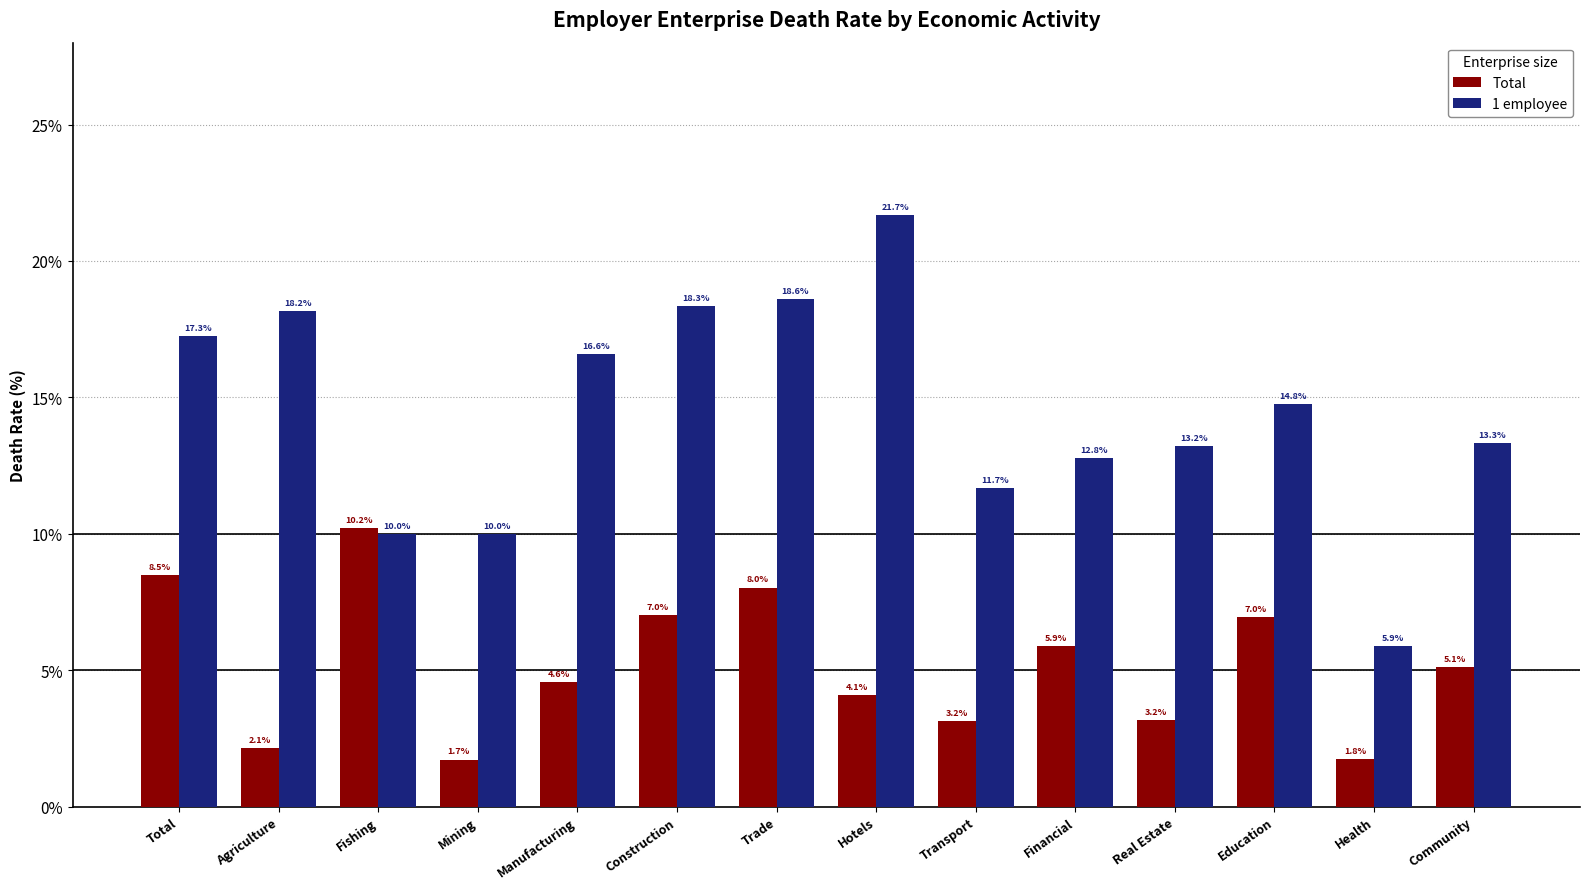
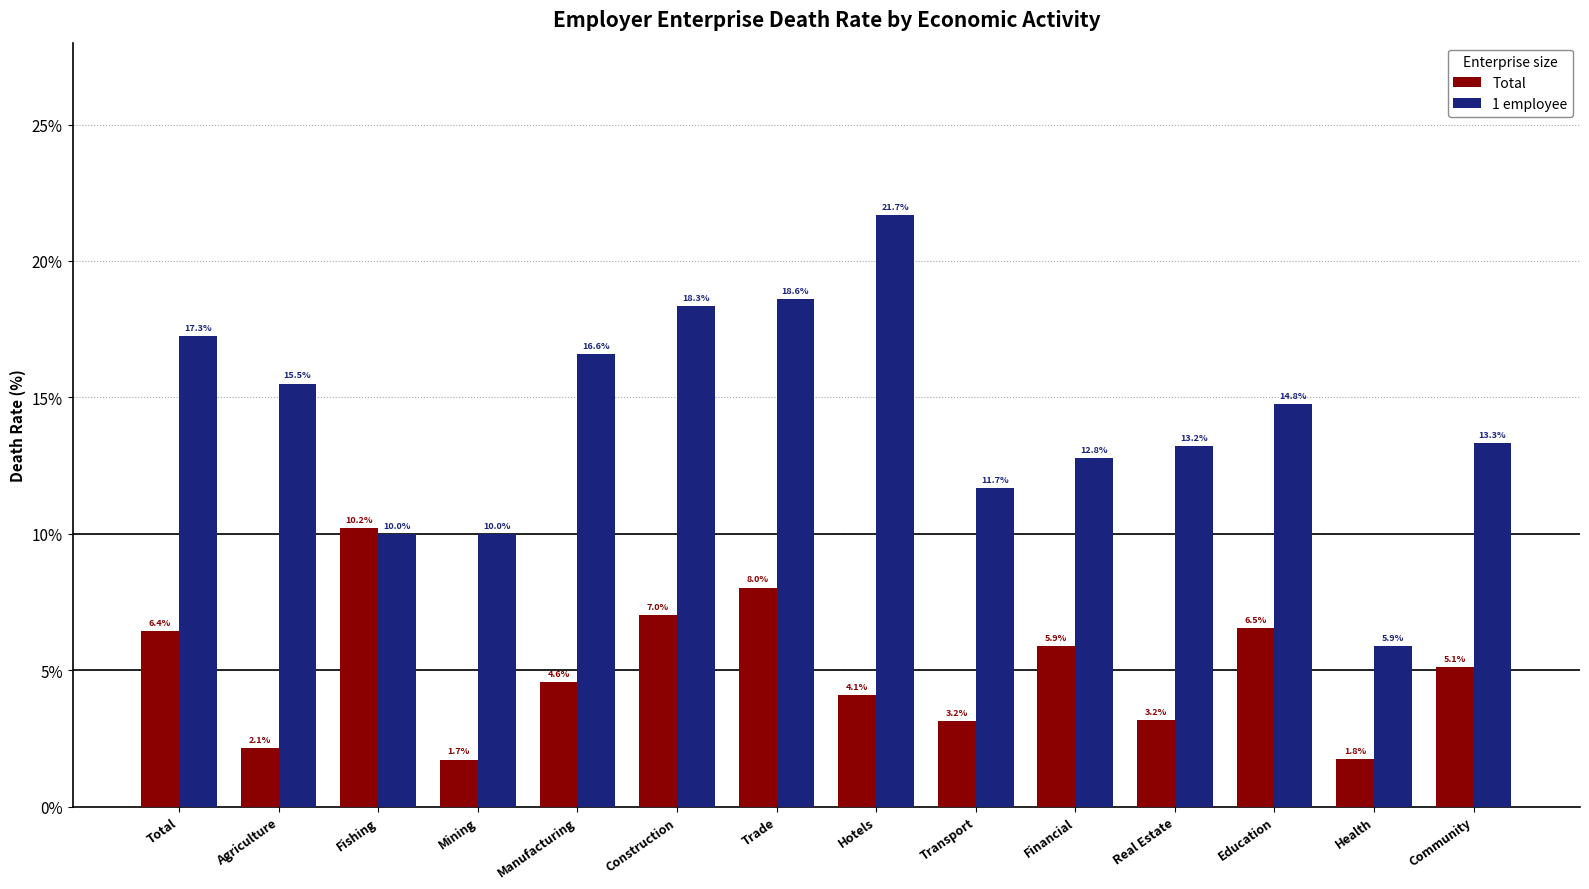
  {
    "Total": {
-     "Total": "8.5%",
+     "Total": "6.4%",
      "Agriculture": "2.1%",
      "Fishing": "10.2%",
      "Mining": "1.7%",
      "Manufacturing": "4.6%",
      "Construction": "7.0%",
      "Trade": "8.0%",
      "Hotels": "4.1%",
      "Transport": "3.2%",
      "Financial": "5.9%",
      "Real Estate": "3.2%",
-     "Education": "7.0%",
+     "Education": "6.5%",
      "Health": "1.8%",
      "Community": "5.1%"
    },
    "1 employee": {
      "Total": "17.3%",
-     "Agriculture": "18.2%",
+     "Agriculture": "15.5%",
      "Fishing": "10.0%",
      "Mining": "10.0%",
      "Manufacturing": "16.6%",
      "Construction": "18.3%",
      "Trade": "18.6%",
      "Hotels": "21.7%",
      "Transport": "11.7%",
      "Financial": "12.8%",
      "Real Estate": "13.2%",
      "Education": "14.8%",
      "Health": "5.9%",
      "Community": "13.3%"
    }
  }
